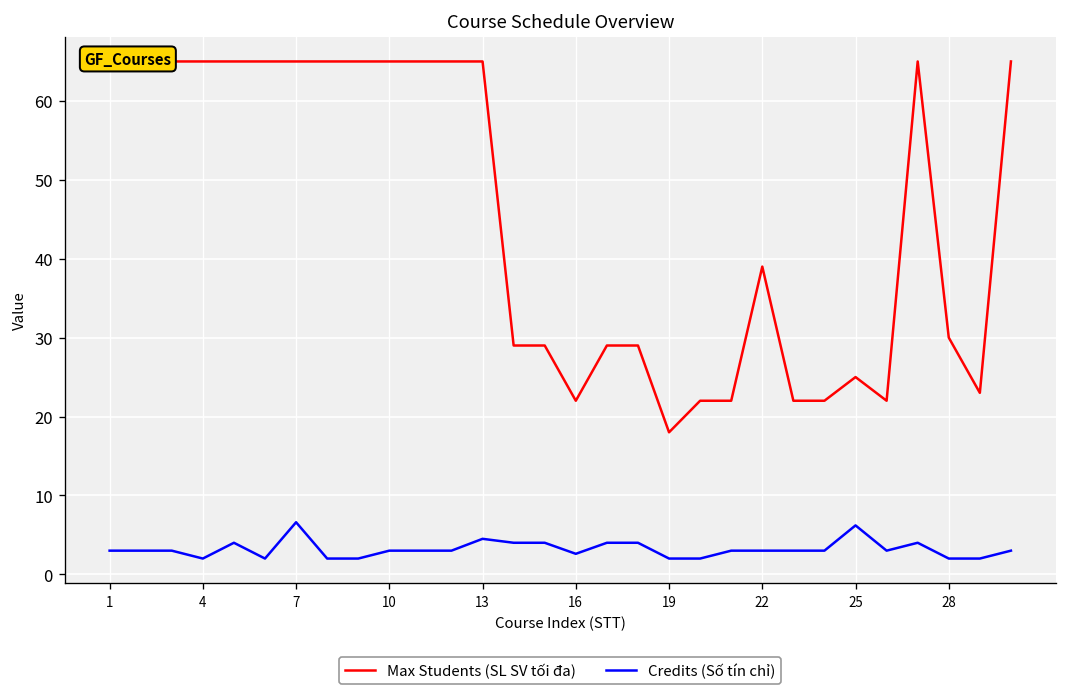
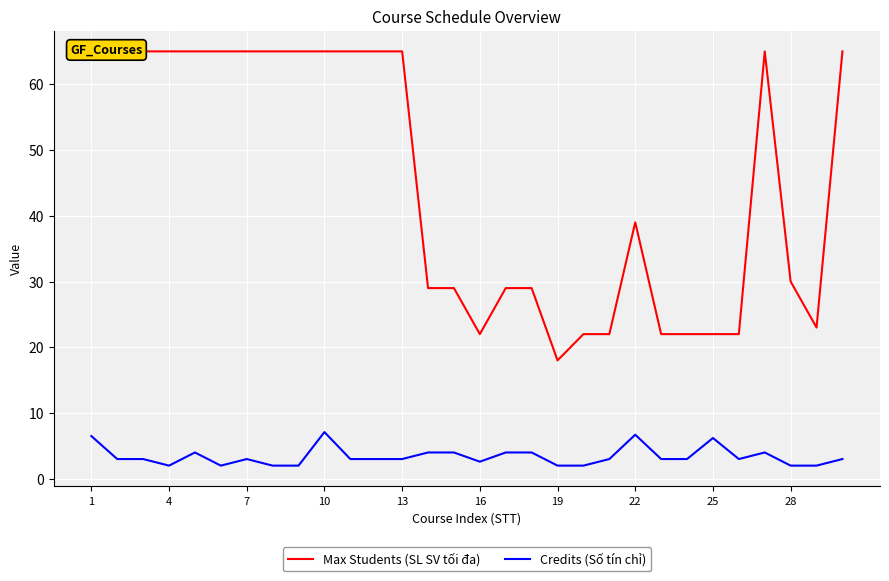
  {
    "Max Students (SL SV tối đa)": {
      "4": 65,
      "7": 65,
      "10": 65,
      "13": 65,
      "16": 22,
      "19": 18,
      "22": 39,
-     "25": 25,
+     "25": 22,
      "28": 30
    },
    "Credits (Số tín chỉ)": {
-     "1": 3,
+     "1": 7,
      "4": 2,
-     "7": 7,
-     "10": 3,
-     "13": 5,
+     "7": 3,
+     "10": 7,
+     "13": 3,
      "16": 3,
      "19": 2,
-     "22": 3,
+     "22": 7,
      "25": 6,
      "28": 2
    }
  }
